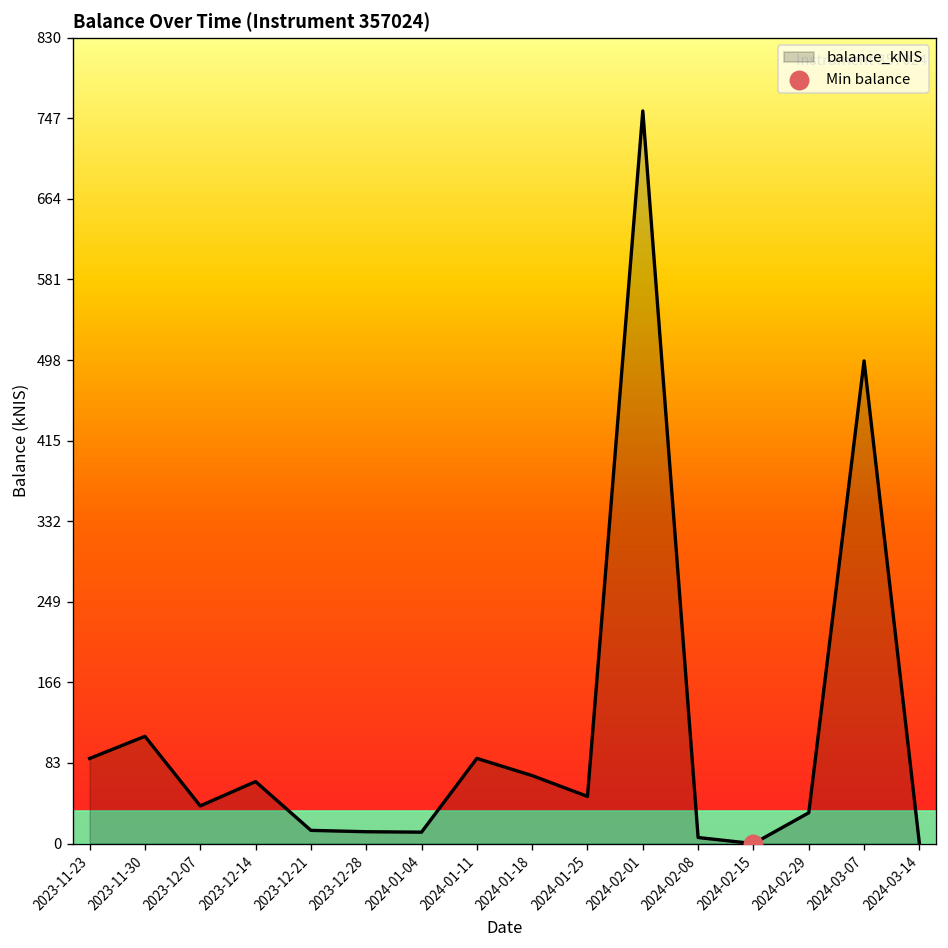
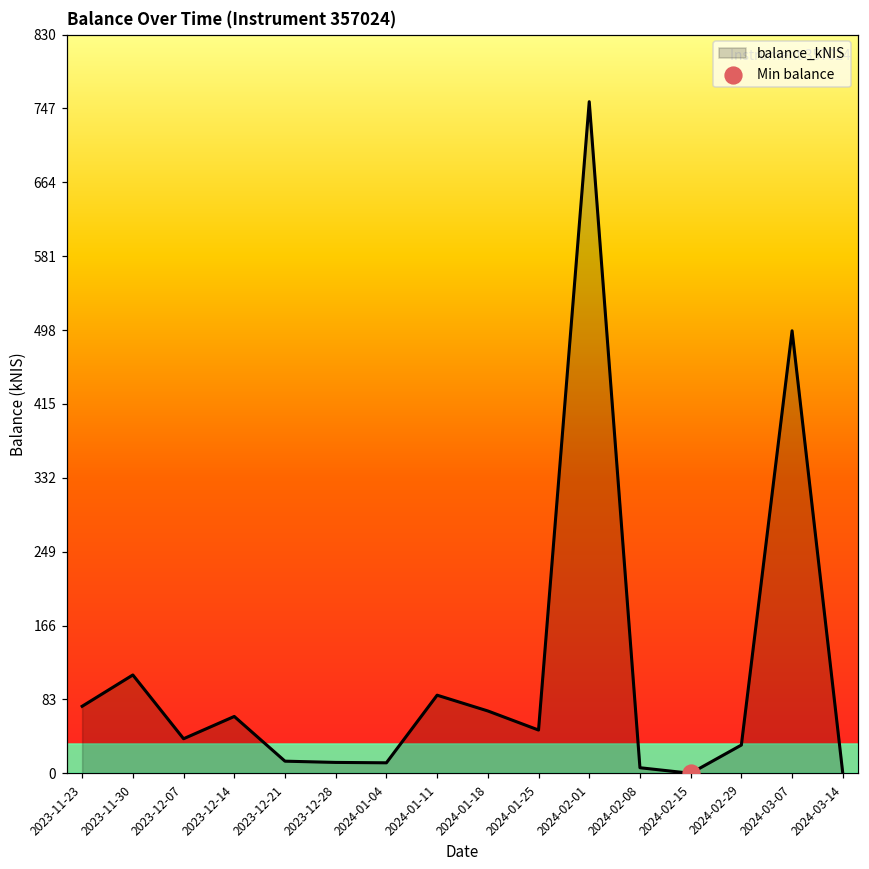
  {
    "balance_kNIS": {
-     "2023-11-23": 90,
+     "2023-11-23": 80,
      "2023-11-30": 110,
      "2023-12-07": 40,
      "2023-12-14": 60,
      "2024-01-11": 90,
      "2024-01-18": 70,
      "2024-01-25": 50,
      "2024-02-01": 750,
      "2024-03-07": 500
    }
  }
